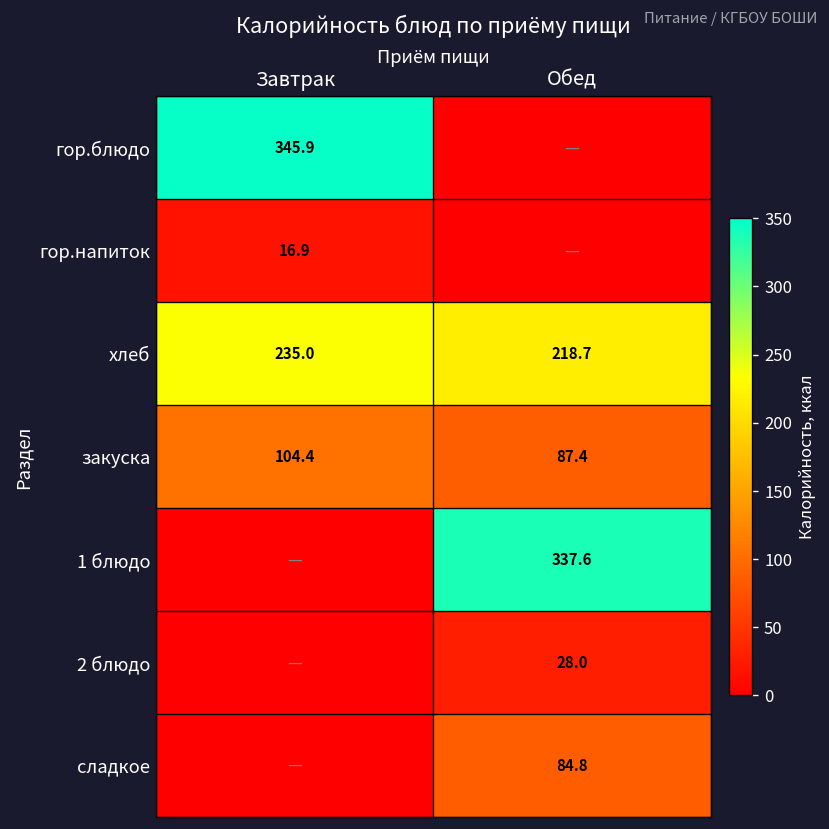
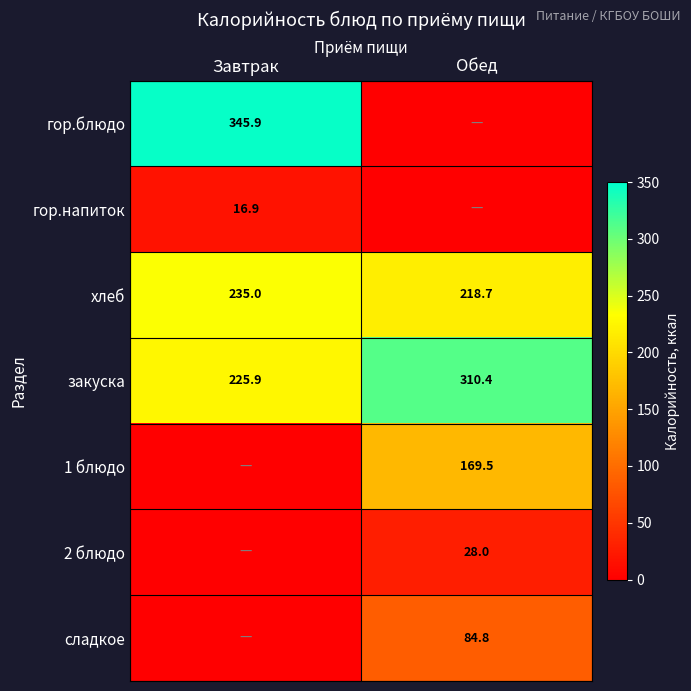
  {
    "гор.блюдо": {
      "Завтрак": 345.9
    },
    "гор.напиток": {
      "Завтрак": 16.9
    },
    "хлеб": {
      "Завтрак": 235.0,
      "Обед": 218.7
    },
    "закуска": {
-     "Завтрак": 104.4,
-     "Обед": 87.4
+     "Завтрак": 225.9,
+     "Обед": 310.4
    },
    "1 блюдо": {
-     "Обед": 337.6
+     "Обед": 169.5
    },
    "2 блюдо": {
      "Обед": 28.0
    },
    "сладкое": {
      "Обед": 84.8
    }
  }
